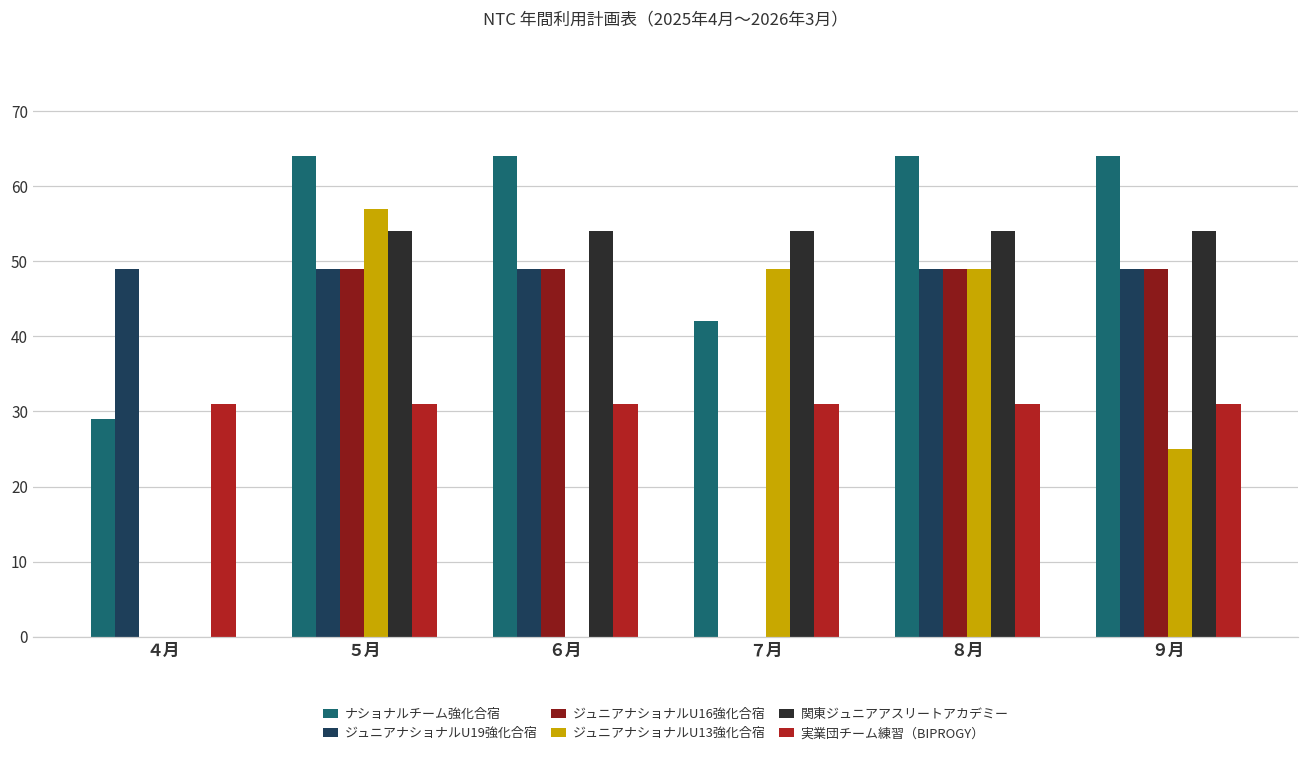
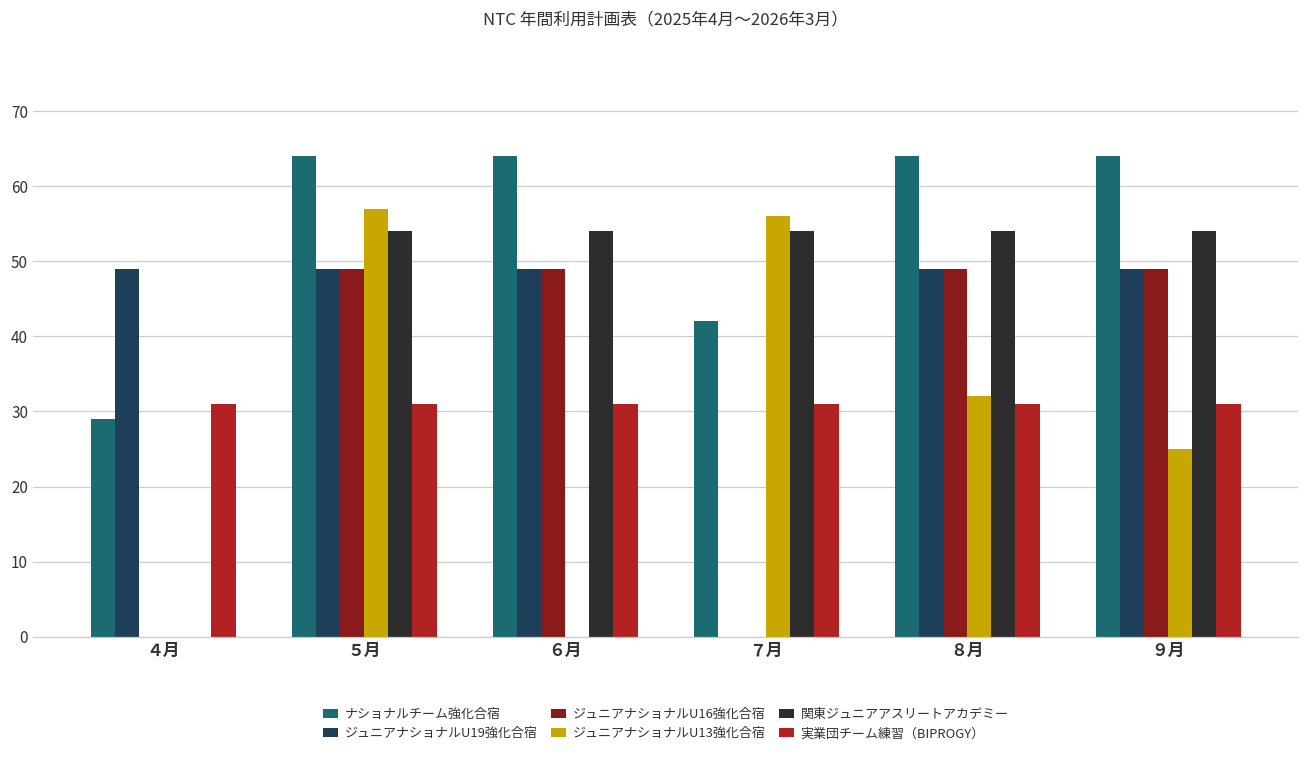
  {
    "ジュニアナショナルU13強化合宿": {
      "４月": 0,
      "５月": 57,
      "６月": 0,
-     "７月": 49,
-     "８月": 49,
+     "７月": 56,
+     "８月": 32,
      "９月": 25
    }
  }
